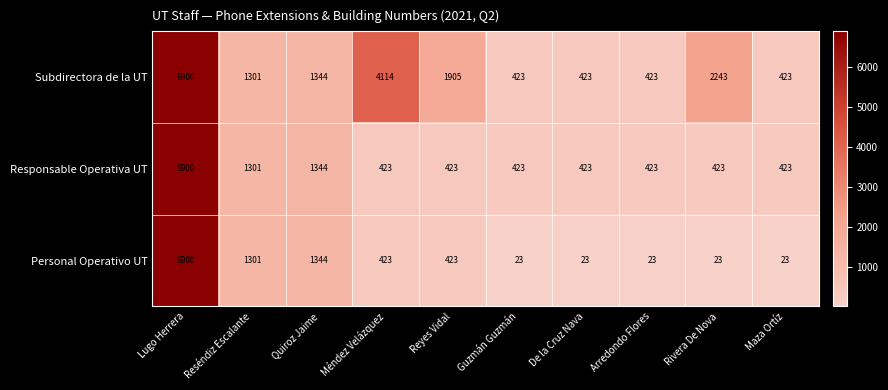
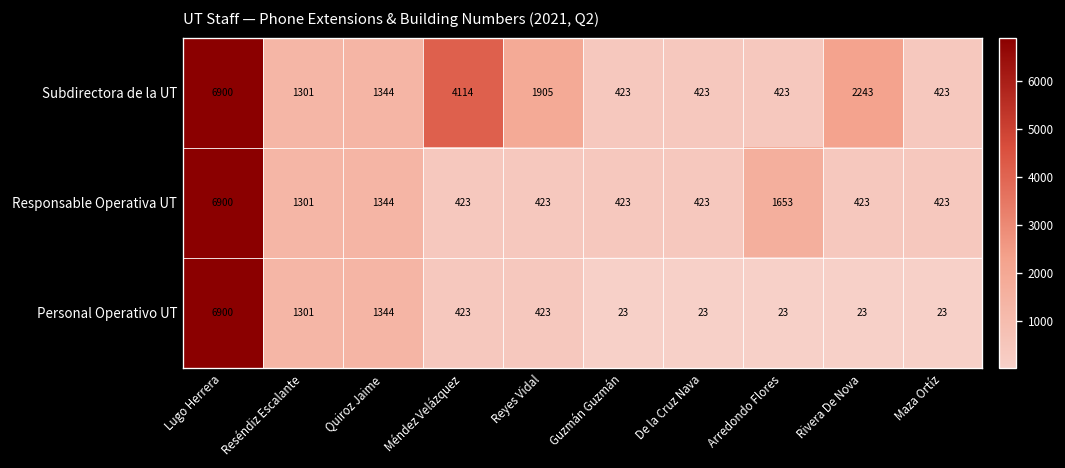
  {
    "Subdirectora de la UT": {
      "Lugo Herrera": 6900,
      "Reséndiz Escalante": 1301,
      "Quiroz Jaime": 1344,
      "Méndez Velázquez": 4114,
      "Reyes Vidal": 1905,
      "Guzmán Guzmán": 423,
      "De la Cruz Nava": 423,
      "Arredondo Flores": 423,
      "Rivera De Nova": 2243,
      "Maza Ortíz": 423
    },
    "Responsable Operativa UT": {
      "Lugo Herrera": 6900,
      "Reséndiz Escalante": 1301,
      "Quiroz Jaime": 1344,
      "Méndez Velázquez": 423,
      "Reyes Vidal": 423,
      "Guzmán Guzmán": 423,
      "De la Cruz Nava": 423,
-     "Arredondo Flores": 423,
+     "Arredondo Flores": 1653,
      "Rivera De Nova": 423,
      "Maza Ortíz": 423
    },
    "Personal Operativo UT": {
      "Lugo Herrera": 6900,
      "Reséndiz Escalante": 1301,
      "Quiroz Jaime": 1344,
      "Méndez Velázquez": 423,
      "Reyes Vidal": 423,
      "Guzmán Guzmán": 23,
      "De la Cruz Nava": 23,
      "Arredondo Flores": 23,
      "Rivera De Nova": 23,
      "Maza Ortíz": 23
    }
  }
